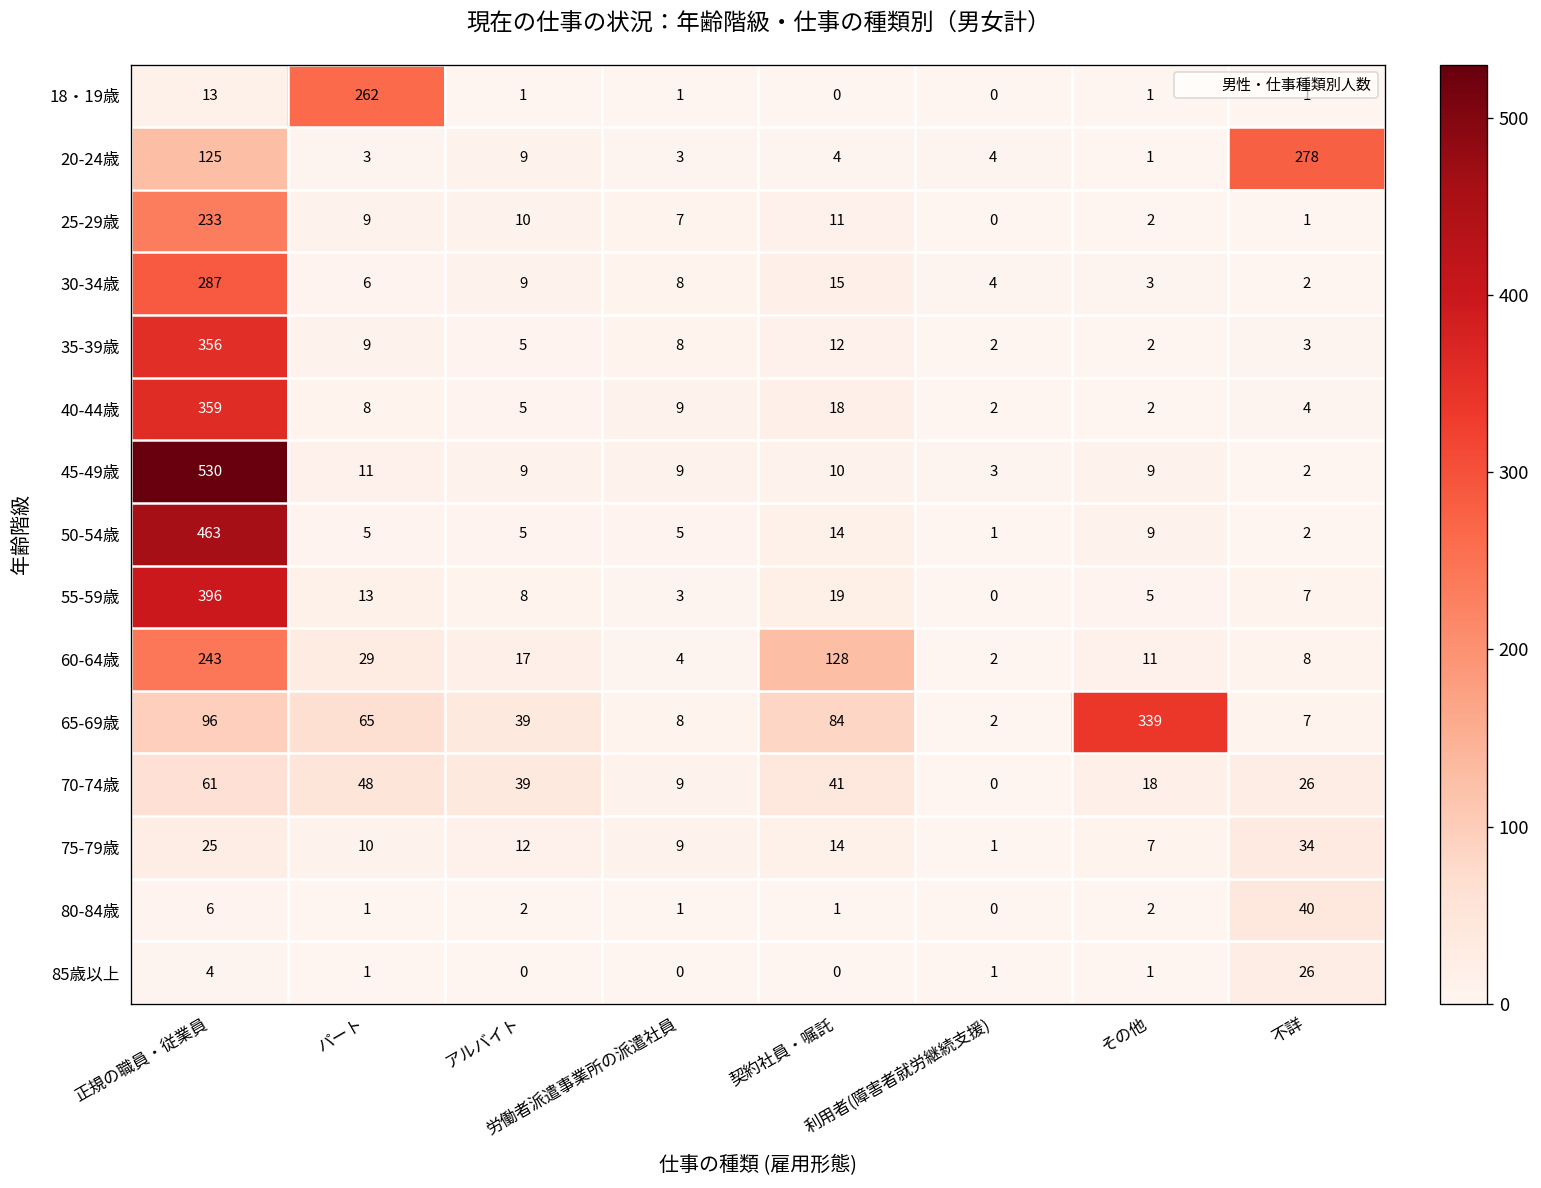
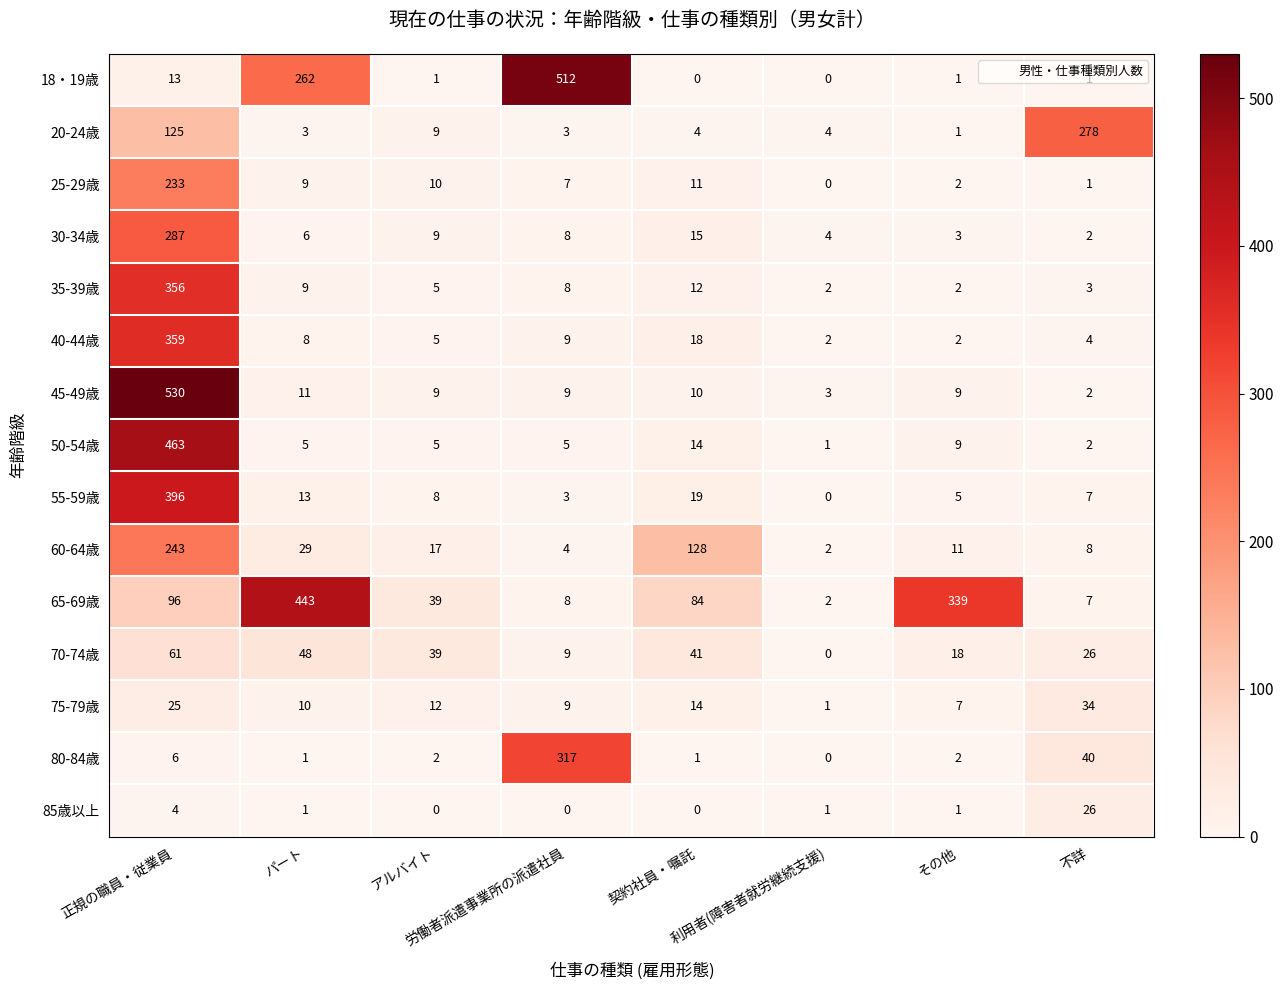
  {
    "18・19歳": {
      "正規の職員・従業員": 13,
      "パート": 262,
      "アルバイト": 1,
-     "労働者派遣事業所の派遣社員": 1,
+     "労働者派遣事業所の派遣社員": 512,
      "契約社員・嘱託": 0,
      "利用者(障害者就労継続支援)": 0,
      "その他": 1
    },
    "20-24歳": {
      "正規の職員・従業員": 125,
      "パート": 3,
      "アルバイト": 9,
      "労働者派遣事業所の派遣社員": 3,
      "契約社員・嘱託": 4,
      "利用者(障害者就労継続支援)": 4,
      "その他": 1,
      "不詳": 278
    },
    "25-29歳": {
      "正規の職員・従業員": 233,
      "パート": 9,
      "アルバイト": 10,
      "労働者派遣事業所の派遣社員": 7,
      "契約社員・嘱託": 11,
      "利用者(障害者就労継続支援)": 0,
      "その他": 2,
      "不詳": 1
    },
    "30-34歳": {
      "正規の職員・従業員": 287,
      "パート": 6,
      "アルバイト": 9,
      "労働者派遣事業所の派遣社員": 8,
      "契約社員・嘱託": 15,
      "利用者(障害者就労継続支援)": 4,
      "その他": 3,
      "不詳": 2
    },
    "35-39歳": {
      "正規の職員・従業員": 356,
      "パート": 9,
      "アルバイト": 5,
      "労働者派遣事業所の派遣社員": 8,
      "契約社員・嘱託": 12,
      "利用者(障害者就労継続支援)": 2,
      "その他": 2,
      "不詳": 3
    },
    "40-44歳": {
      "正規の職員・従業員": 359,
      "パート": 8,
      "アルバイト": 5,
      "労働者派遣事業所の派遣社員": 9,
      "契約社員・嘱託": 18,
      "利用者(障害者就労継続支援)": 2,
      "その他": 2,
      "不詳": 4
    },
    "45-49歳": {
      "正規の職員・従業員": 530,
      "パート": 11,
      "アルバイト": 9,
      "労働者派遣事業所の派遣社員": 9,
      "契約社員・嘱託": 10,
      "利用者(障害者就労継続支援)": 3,
      "その他": 9,
      "不詳": 2
    },
    "50-54歳": {
      "正規の職員・従業員": 463,
      "パート": 5,
      "アルバイト": 5,
      "労働者派遣事業所の派遣社員": 5,
      "契約社員・嘱託": 14,
      "利用者(障害者就労継続支援)": 1,
      "その他": 9,
      "不詳": 2
    },
    "55-59歳": {
      "正規の職員・従業員": 396,
      "パート": 13,
      "アルバイト": 8,
      "労働者派遣事業所の派遣社員": 3,
      "契約社員・嘱託": 19,
      "利用者(障害者就労継続支援)": 0,
      "その他": 5,
      "不詳": 7
    },
    "60-64歳": {
      "正規の職員・従業員": 243,
      "パート": 29,
      "アルバイト": 17,
      "労働者派遣事業所の派遣社員": 4,
      "契約社員・嘱託": 128,
      "利用者(障害者就労継続支援)": 2,
      "その他": 11,
      "不詳": 8
    },
    "65-69歳": {
      "正規の職員・従業員": 96,
-     "パート": 65,
+     "パート": 443,
      "アルバイト": 39,
      "労働者派遣事業所の派遣社員": 8,
      "契約社員・嘱託": 84,
      "利用者(障害者就労継続支援)": 2,
      "その他": 339,
      "不詳": 7
    },
    "70-74歳": {
      "正規の職員・従業員": 61,
      "パート": 48,
      "アルバイト": 39,
      "労働者派遣事業所の派遣社員": 9,
      "契約社員・嘱託": 41,
      "利用者(障害者就労継続支援)": 0,
      "その他": 18,
      "不詳": 26
    },
    "75-79歳": {
      "正規の職員・従業員": 25,
      "パート": 10,
      "アルバイト": 12,
      "労働者派遣事業所の派遣社員": 9,
      "契約社員・嘱託": 14,
      "利用者(障害者就労継続支援)": 1,
      "その他": 7,
      "不詳": 34
    },
    "80-84歳": {
      "正規の職員・従業員": 6,
      "パート": 1,
      "アルバイト": 2,
-     "労働者派遣事業所の派遣社員": 1,
+     "労働者派遣事業所の派遣社員": 317,
      "契約社員・嘱託": 1,
      "利用者(障害者就労継続支援)": 0,
      "その他": 2,
      "不詳": 40
    },
    "85歳以上": {
      "正規の職員・従業員": 4,
      "パート": 1,
      "アルバイト": 0,
      "労働者派遣事業所の派遣社員": 0,
      "契約社員・嘱託": 0,
      "利用者(障害者就労継続支援)": 1,
      "その他": 1,
      "不詳": 26
    }
  }
